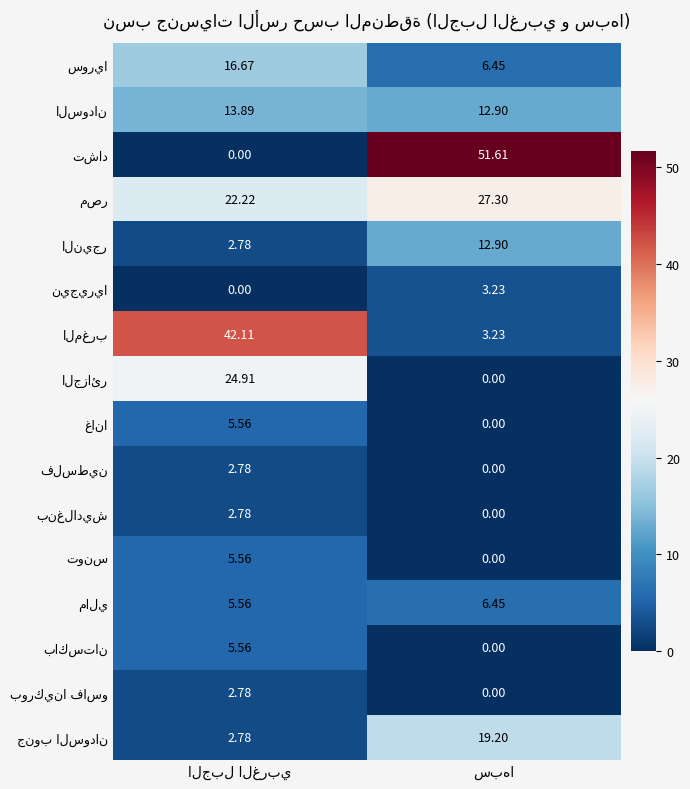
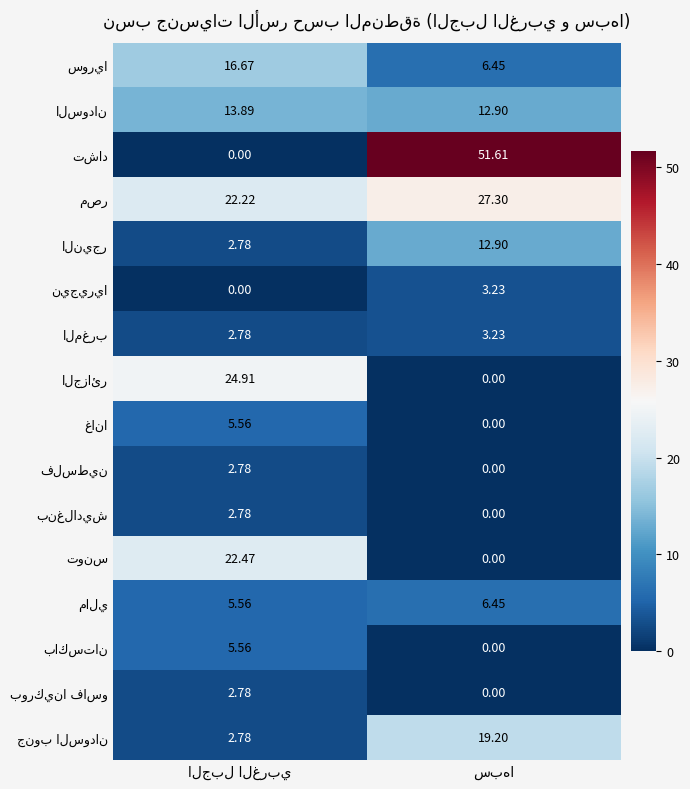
  {
    "سوريا": {
      "الجبل الغربي": 16.67,
      "سبها": 6.45
    },
    "السودان": {
      "الجبل الغربي": 13.89,
      "سبها": 12.90
    },
    "تشاد": {
      "الجبل الغربي": 0.00,
      "سبها": 51.61
    },
    "مصر": {
      "الجبل الغربي": 22.22,
      "سبها": 27.30
    },
    "النيجر": {
      "الجبل الغربي": 2.78,
      "سبها": 12.90
    },
    "نيجيريا": {
      "الجبل الغربي": 0.00,
      "سبها": 3.23
    },
    "المغرب": {
-     "الجبل الغربي": 42.11,
+     "الجبل الغربي": 2.78,
      "سبها": 3.23
    },
    "الجزائر": {
      "الجبل الغربي": 24.91,
      "سبها": 0.00
    },
    "غانا": {
      "الجبل الغربي": 5.56,
      "سبها": 0.00
    },
    "فلسطين": {
      "الجبل الغربي": 2.78,
      "سبها": 0.00
    },
    "بنغلاديش": {
      "الجبل الغربي": 2.78,
      "سبها": 0.00
    },
    "تونس": {
-     "الجبل الغربي": 5.56,
+     "الجبل الغربي": 22.47,
      "سبها": 0.00
    },
    "مالي": {
      "الجبل الغربي": 5.56,
      "سبها": 6.45
    },
    "باكستان": {
      "الجبل الغربي": 5.56,
      "سبها": 0.00
    },
    "بوركينا فاسو": {
      "الجبل الغربي": 2.78,
      "سبها": 0.00
    },
    "جنوب السودان": {
      "الجبل الغربي": 2.78,
      "سبها": 19.20
    }
  }
